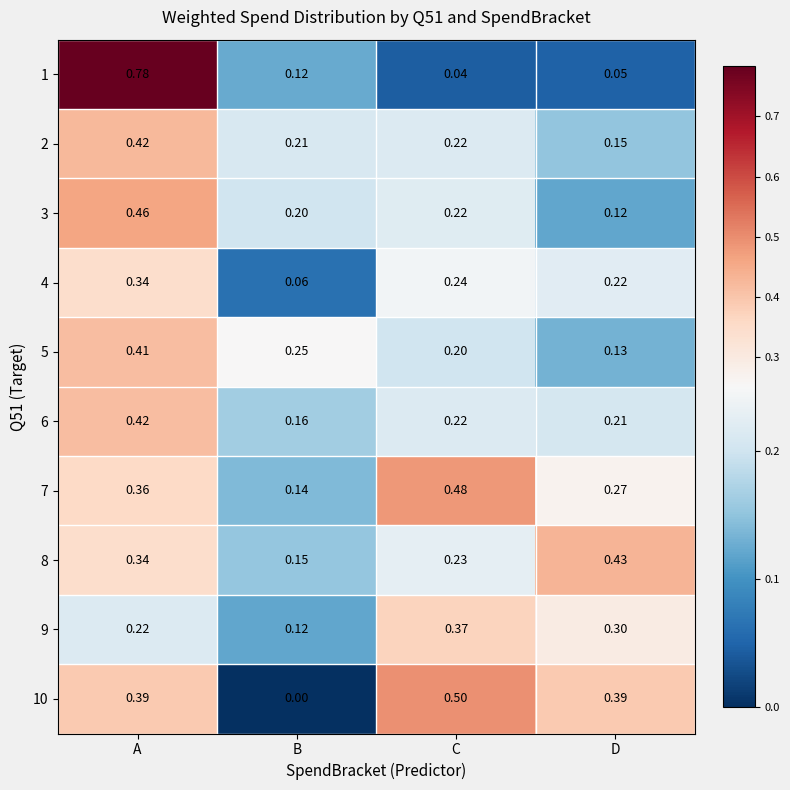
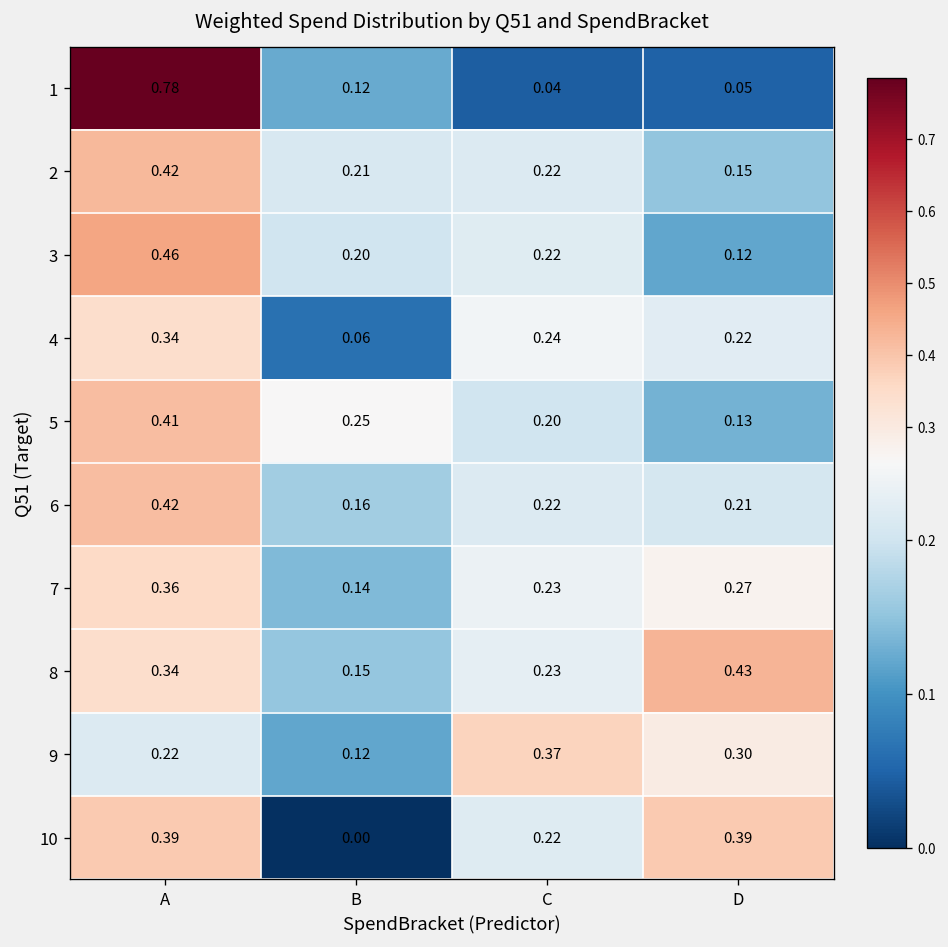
  {
    "1": {
      "A": 0.78,
      "B": 0.12,
      "C": 0.04,
      "D": 0.05
    },
    "2": {
      "A": 0.42,
      "B": 0.21,
      "C": 0.22,
      "D": 0.15
    },
    "3": {
      "A": 0.46,
      "B": 0.20,
      "C": 0.22,
      "D": 0.12
    },
    "4": {
      "A": 0.34,
      "B": 0.06,
      "C": 0.24,
      "D": 0.22
    },
    "5": {
      "A": 0.41,
      "B": 0.25,
      "C": 0.20,
      "D": 0.13
    },
    "6": {
      "A": 0.42,
      "B": 0.16,
      "C": 0.22,
      "D": 0.21
    },
    "7": {
      "A": 0.36,
      "B": 0.14,
-     "C": 0.48,
+     "C": 0.23,
      "D": 0.27
    },
    "8": {
      "A": 0.34,
      "B": 0.15,
      "C": 0.23,
      "D": 0.43
    },
    "9": {
      "A": 0.22,
      "B": 0.12,
      "C": 0.37,
      "D": 0.30
    },
    "10": {
      "A": 0.39,
      "B": 0.00,
-     "C": 0.50,
+     "C": 0.22,
      "D": 0.39
    }
  }
